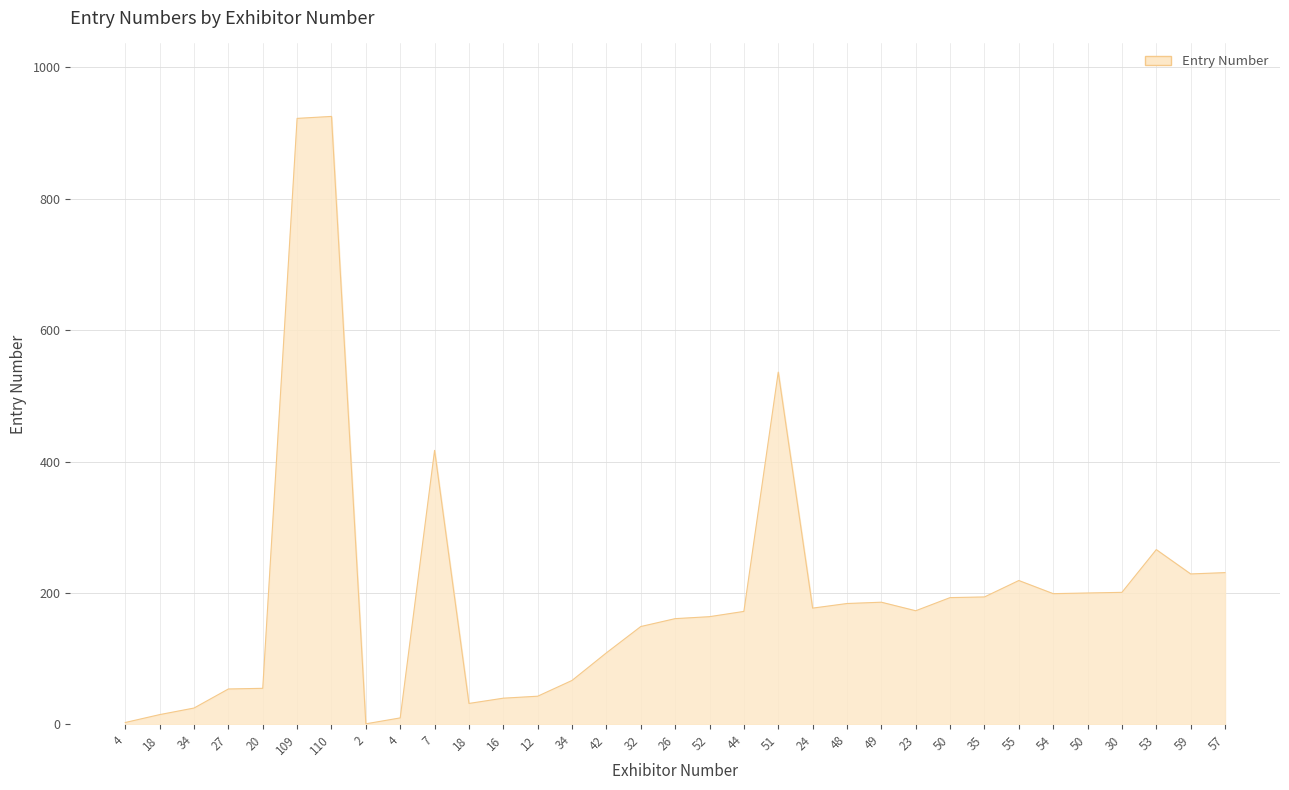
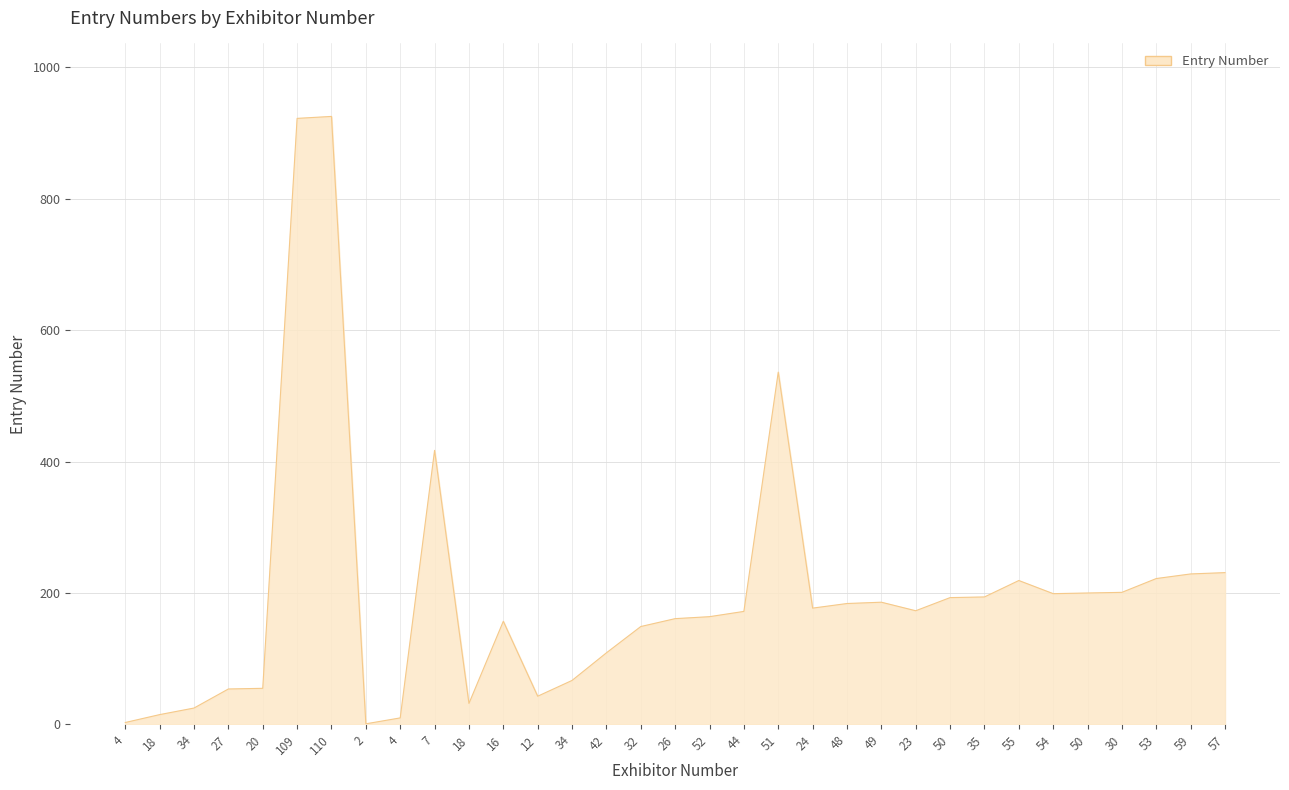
  {
    "27": 50,
    "20": 60,
    "109": 920,
    "110": 930,
    "2": 0,
    "7": 420,
-   "16": 40,
+   "16": 160,
    "12": 40,
    "42": 110,
    "32": 150,
    "26": 160,
    "52": 160,
    "44": 170,
    "51": 540,
    "24": 180,
    "48": 180,
    "49": 190,
    "23": 170,
    "35": 190,
    "55": 220,
    "54": 200,
    "30": 200,
-   "53": 270,
+   "53": 220,
    "59": 230,
    "57": 230
  }
